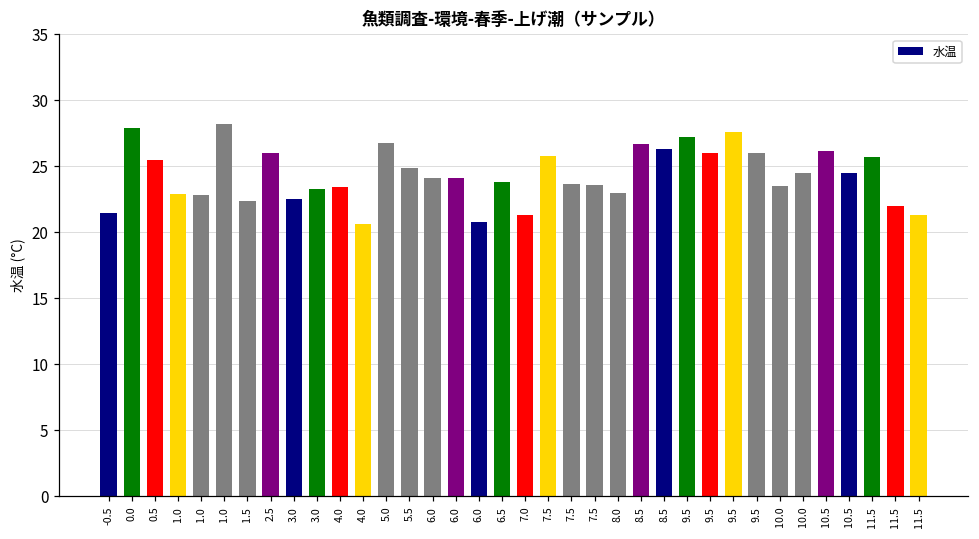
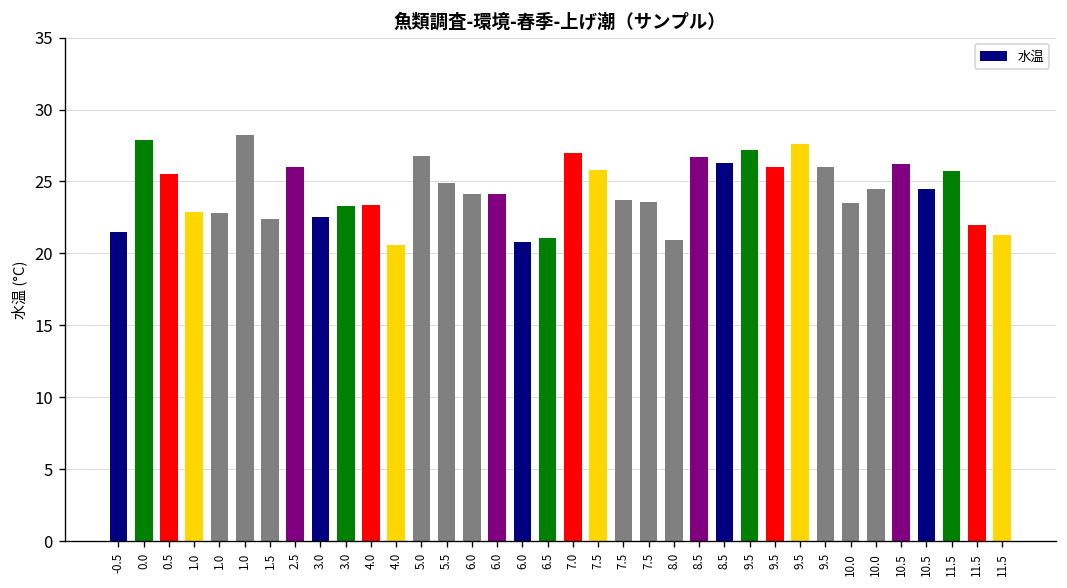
  {
    "-0.5": 21.5,
    "0.0": 27.9,
    "0.5": 25.5,
    "1.5": 22.4,
    "2.5": 26.0,
    "5.0": 26.8,
    "5.5": 24.9,
-   "6.5": 23.8,
-   "7.0": 21.3,
-   "8.0": 23.0
+   "6.5": 21.1,
+   "7.0": 27.0,
+   "8.0": 20.9
  }
